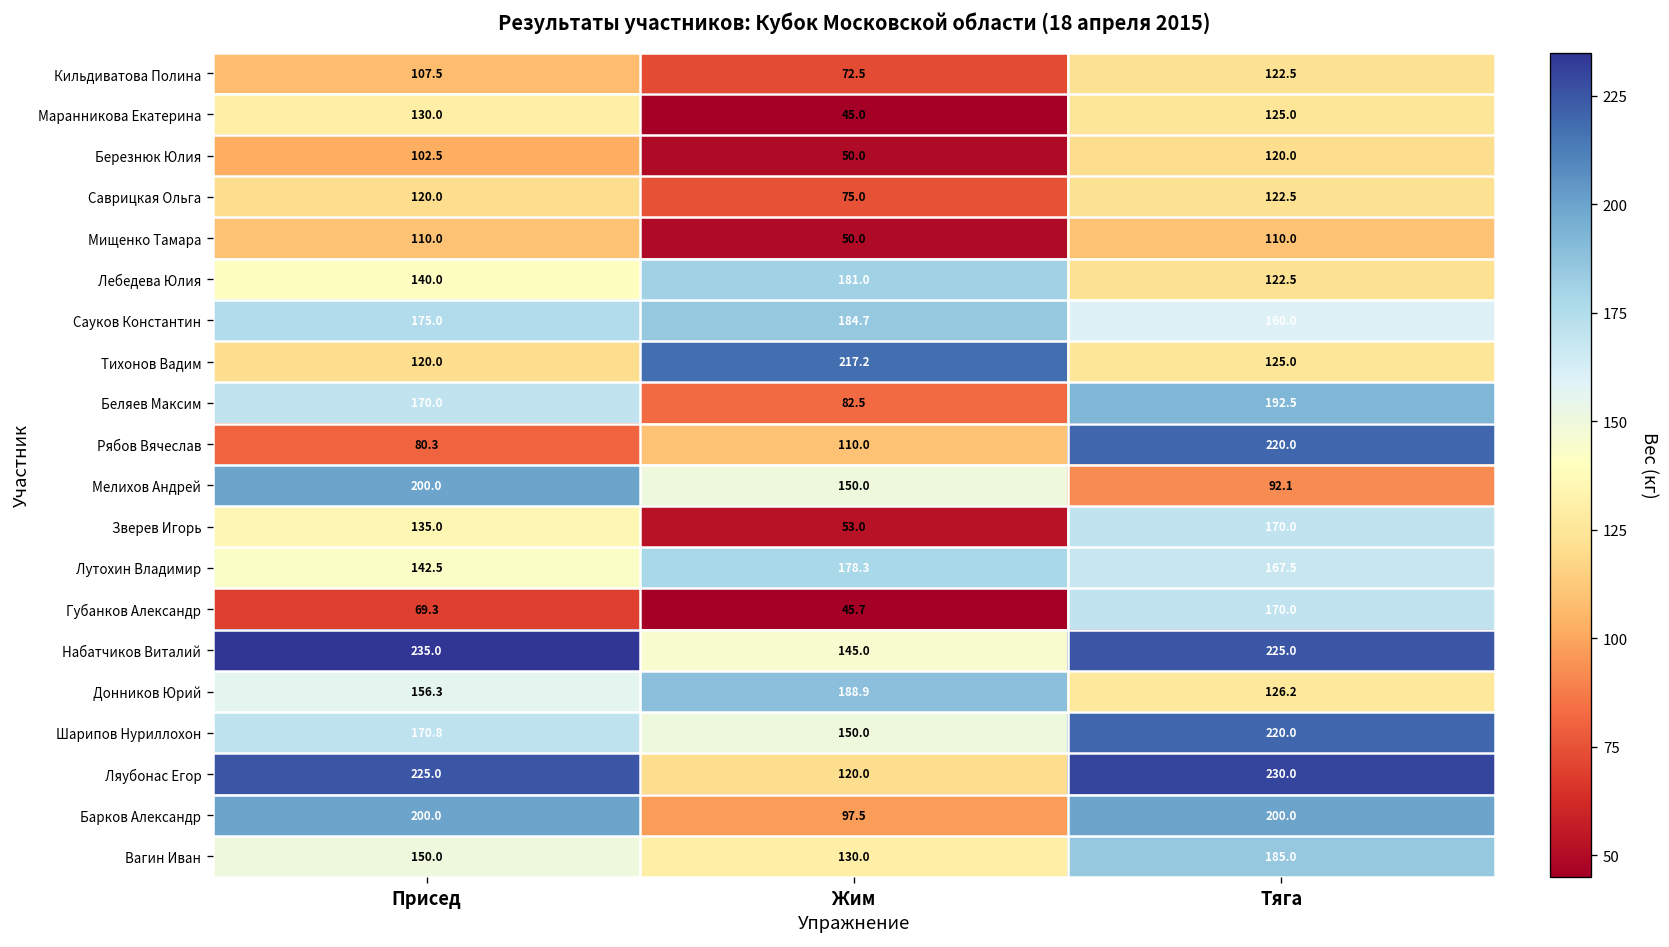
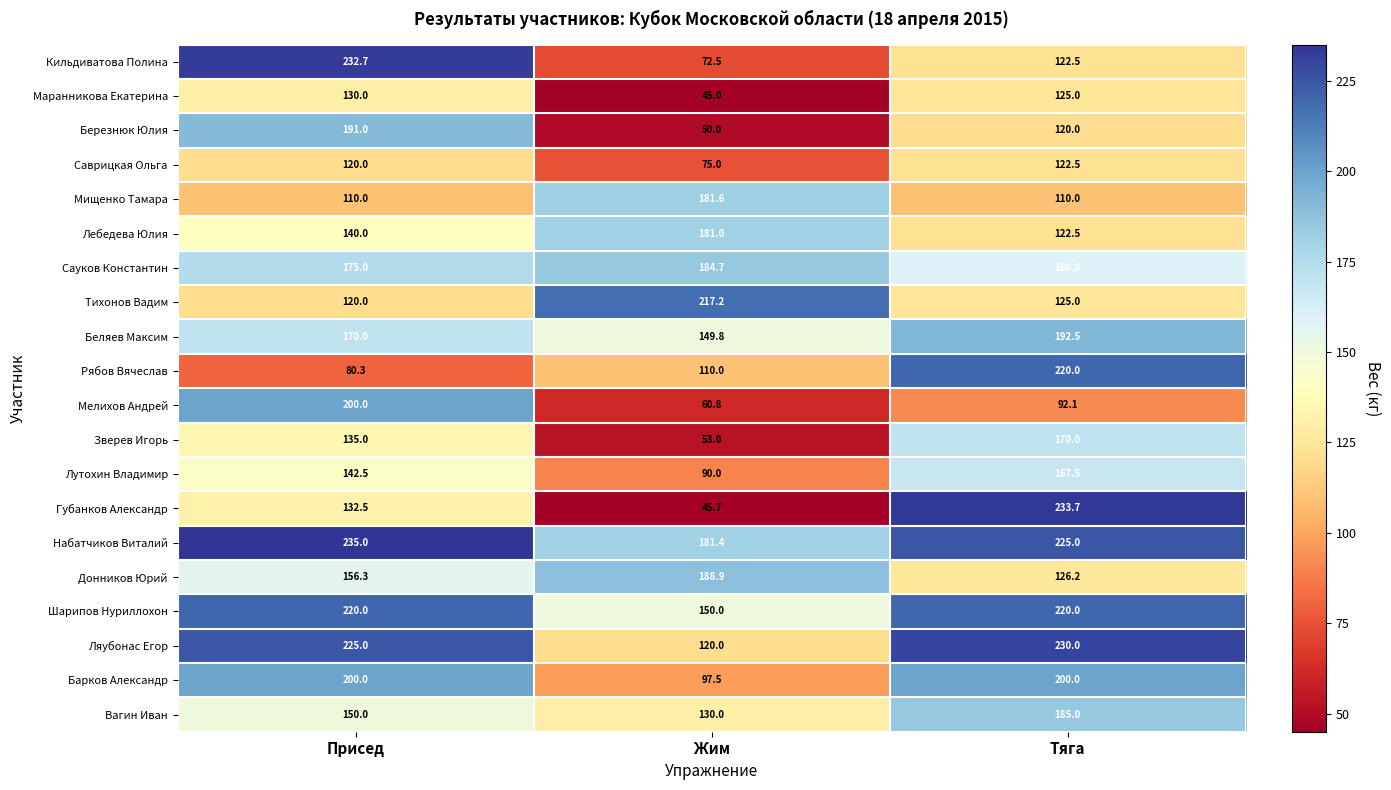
  {
    "Кильдиватова Полина": {
-     "Присед": 107.5,
+     "Присед": 232.7,
      "Жим": 72.5,
      "Тяга": 122.5
    },
    "Маранникова Екатерина": {
      "Присед": 130.0,
      "Жим": 45.0,
      "Тяга": 125.0
    },
    "Березнюк Юлия": {
-     "Присед": 102.5,
+     "Присед": 191.0,
      "Жим": 50.0,
      "Тяга": 120.0
    },
    "Саврицкая Ольга": {
      "Присед": 120.0,
      "Жим": 75.0,
      "Тяга": 122.5
    },
    "Мищенко Тамара": {
      "Присед": 110.0,
-     "Жим": 50.0,
+     "Жим": 181.6,
      "Тяга": 110.0
    },
    "Лебедева Юлия": {
      "Присед": 140.0,
      "Жим": 181.0,
      "Тяга": 122.5
    },
    "Сауков Константин": {
      "Присед": 175.0,
      "Жим": 184.7
    },
    "Тихонов Вадим": {
      "Присед": 120.0,
      "Жим": 217.2,
      "Тяга": 125.0
    },
    "Беляев Максим": {
      "Присед": 170.0,
-     "Жим": 82.5,
+     "Жим": 149.8,
      "Тяга": 192.5
    },
    "Рябов Вячеслав": {
      "Присед": 80.3,
      "Жим": 110.0,
      "Тяга": 220.0
    },
    "Мелихов Андрей": {
      "Присед": 200.0,
-     "Жим": 150.0,
+     "Жим": 60.8,
      "Тяга": 92.1
    },
    "Зверев Игорь": {
      "Присед": 135.0,
      "Жим": 53.0,
      "Тяга": 170.0
    },
    "Лутохин Владимир": {
      "Присед": 142.5,
-     "Жим": 178.3,
+     "Жим": 90.0,
      "Тяга": 167.5
    },
    "Губанков Александр": {
-     "Присед": 69.3,
+     "Присед": 132.5,
      "Жим": 45.7,
-     "Тяга": 170.0
+     "Тяга": 233.7
    },
    "Набатчиков Виталий": {
      "Присед": 235.0,
-     "Жим": 145.0,
+     "Жим": 181.4,
      "Тяга": 225.0
    },
    "Донников Юрий": {
      "Присед": 156.3,
      "Жим": 188.9,
      "Тяга": 126.2
    },
    "Шарипов Нуриллохон": {
-     "Присед": 170.8,
+     "Присед": 220.0,
      "Жим": 150.0,
      "Тяга": 220.0
    },
    "Ляубонас Егор": {
      "Присед": 225.0,
      "Жим": 120.0,
      "Тяга": 230.0
    },
    "Барков Александр": {
      "Присед": 200.0,
      "Жим": 97.5,
      "Тяга": 200.0
    },
    "Вагин Иван": {
      "Присед": 150.0,
      "Жим": 130.0,
      "Тяга": 185.0
    }
  }
